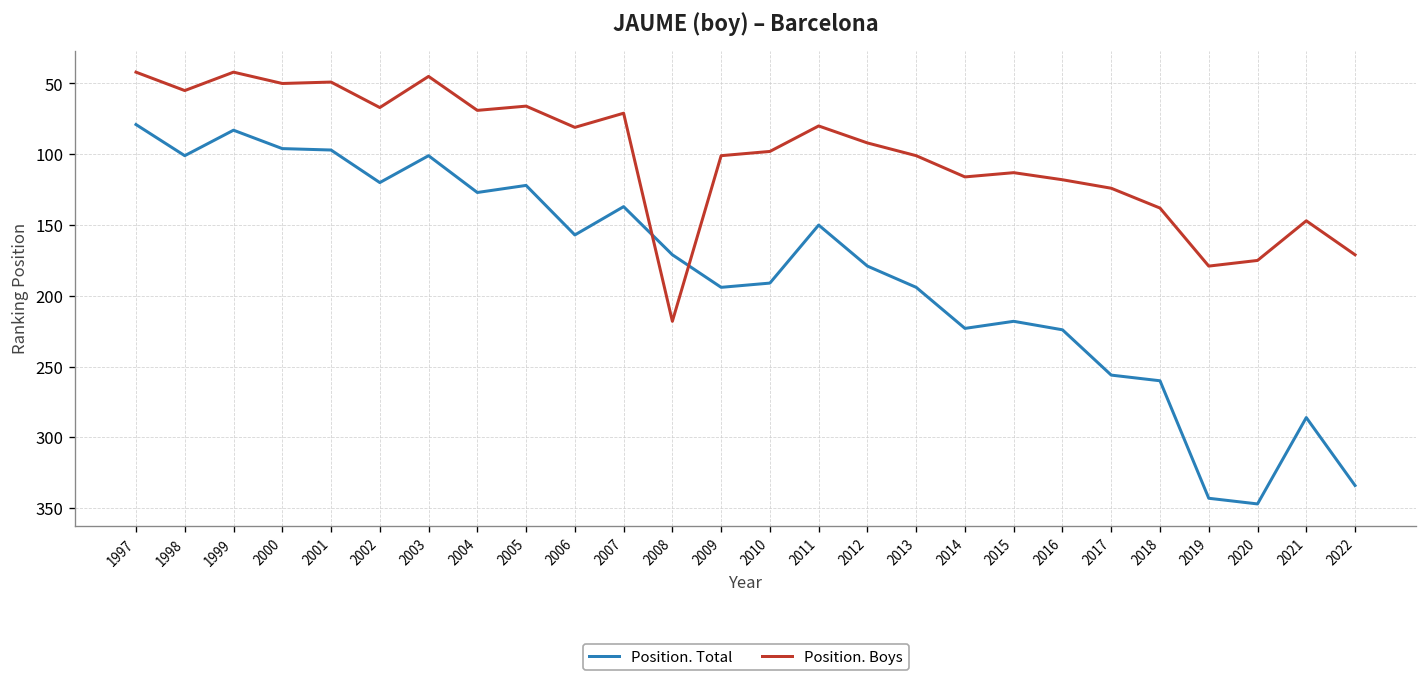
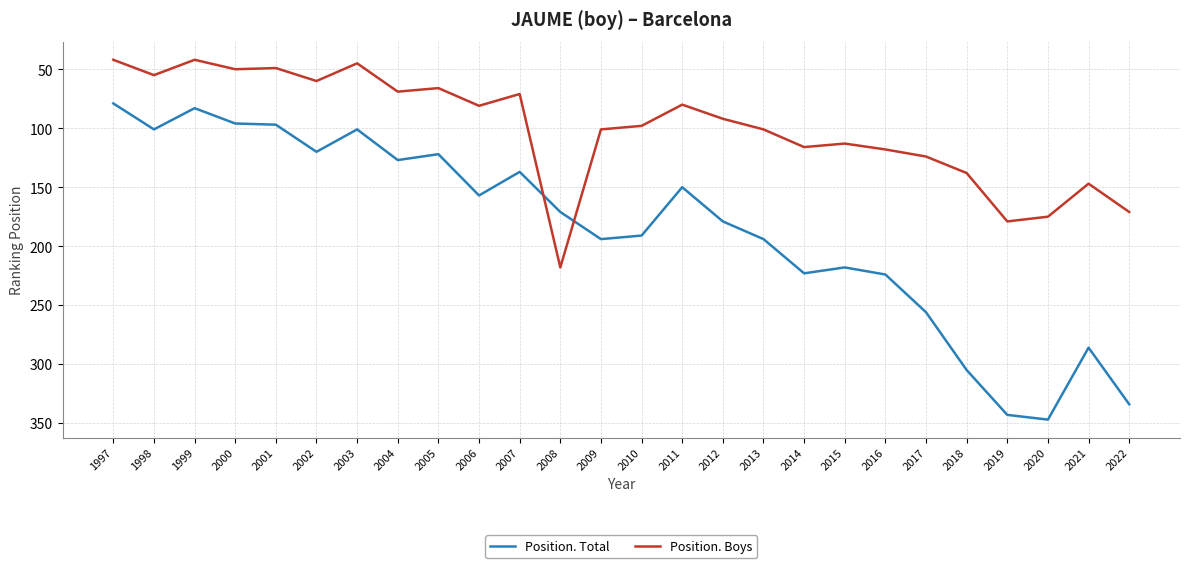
  {
    "Position. Total": {
      "1997": 79,
      "1998": 101,
      "1999": 83,
      "2000": 96,
      "2001": 97,
      "2002": 120,
      "2003": 101,
      "2004": 127,
      "2005": 122,
      "2006": 157,
      "2007": 137,
      "2008": 171,
      "2009": 194,
      "2010": 191,
      "2011": 150,
      "2012": 179,
      "2013": 194,
      "2014": 223,
      "2015": 218,
      "2016": 224,
      "2017": 256,
-     "2018": 260,
+     "2018": 305,
      "2019": 343,
      "2020": 347,
      "2021": 286,
      "2022": 334
    },
    "Position. Boys": {
      "1997": 42,
      "1998": 55,
      "1999": 42,
      "2000": 50,
      "2001": 49,
-     "2002": 67,
+     "2002": 60,
      "2003": 45,
      "2004": 69,
      "2005": 66,
      "2006": 81,
      "2007": 71,
      "2008": 218,
      "2009": 101,
      "2010": 98,
      "2011": 80,
      "2012": 92,
      "2013": 101,
      "2014": 116,
      "2015": 113,
      "2016": 118,
      "2017": 124,
      "2018": 138,
      "2019": 179,
      "2020": 175,
      "2021": 147,
      "2022": 171
    }
  }
